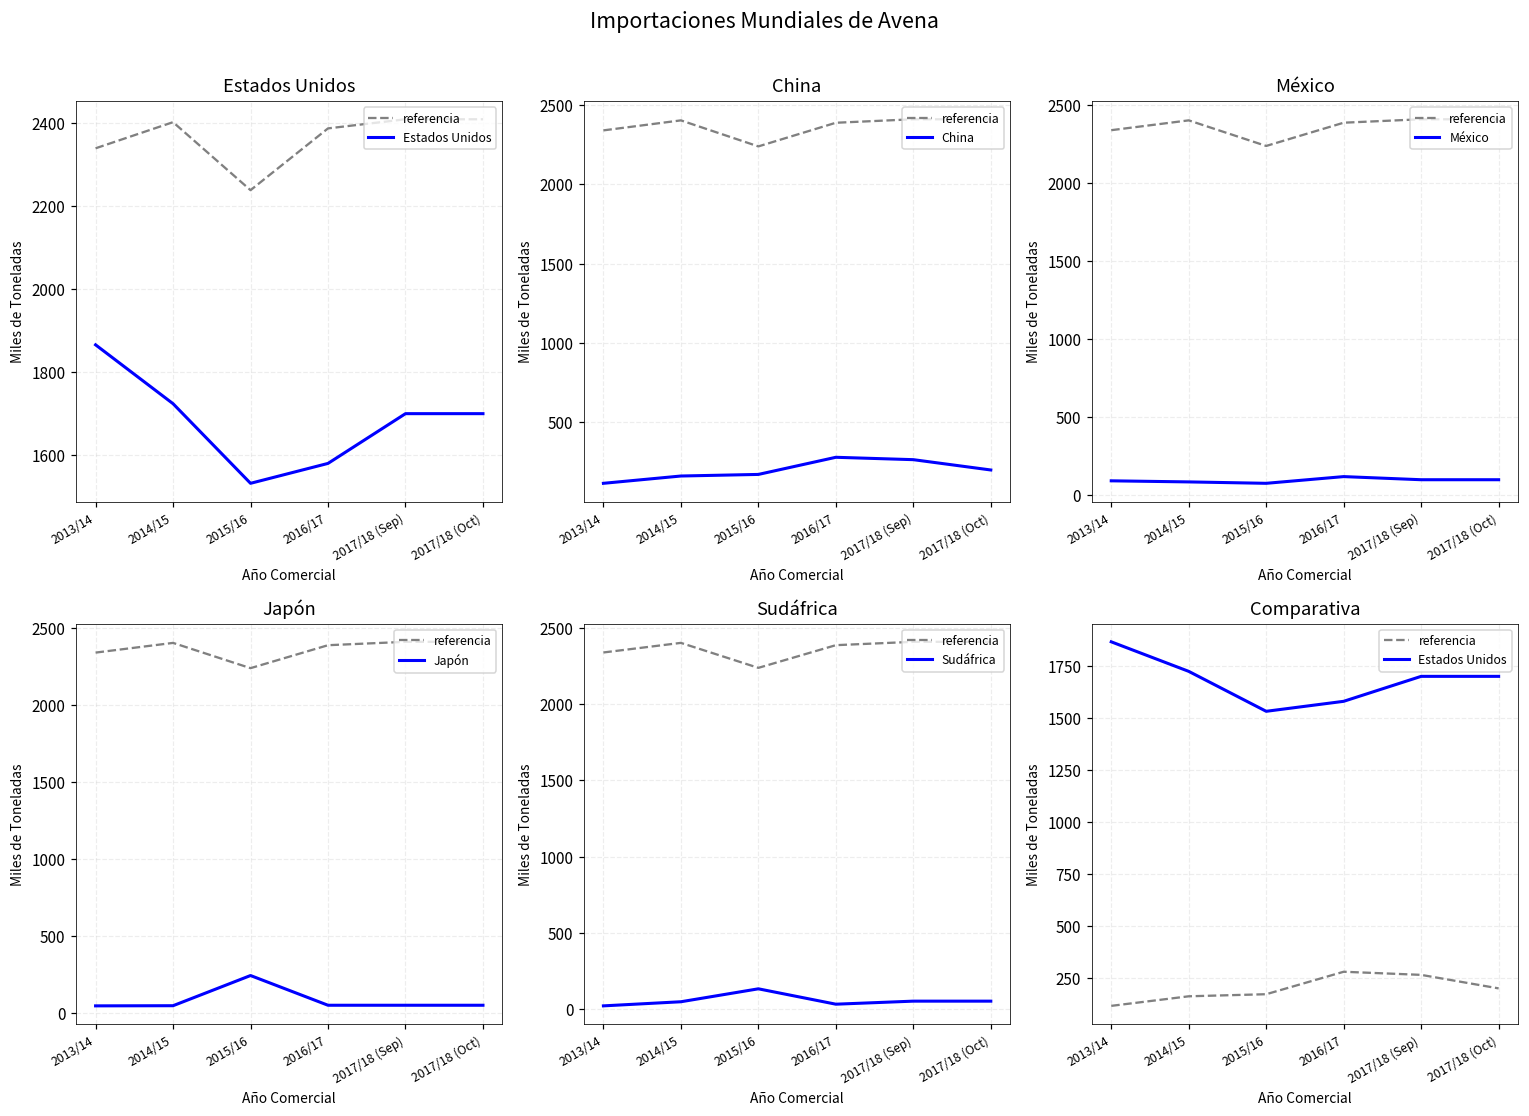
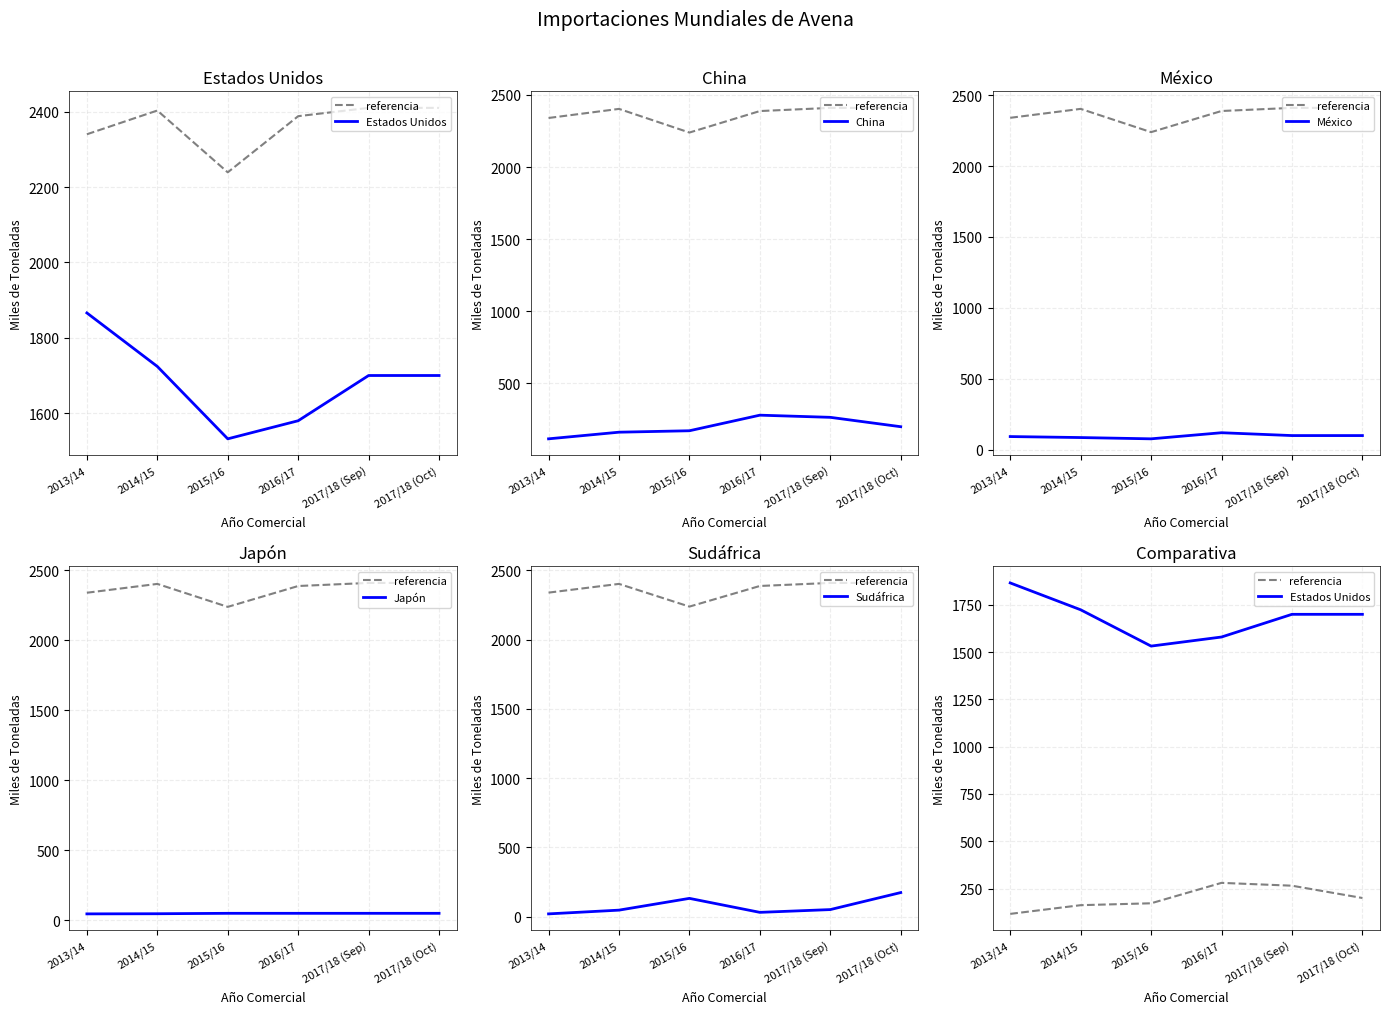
  {
    "Estados Unidos": {
      "referencia": {
        "2013/14": 2340,
        "2014/15": 2400,
        "2015/16": 2240,
        "2016/17": 2390
      },
      "Estados Unidos": {
        "2013/14": 1870,
        "2014/15": 1720,
        "2015/16": 1530,
        "2016/17": 1580,
        "2017/18 (Sep)": 1700,
        "2017/18 (Oct)": 1700
      }
    },
    "China": {
      "referencia": {
        "2013/14": 2340,
        "2014/15": 2400,
        "2015/16": 2240,
        "2016/17": 2390
      },
      "China": {
        "2013/14": 120,
        "2014/15": 160,
        "2015/16": 170,
        "2016/17": 280,
        "2017/18 (Sep)": 270,
        "2017/18 (Oct)": 200
      }
    },
    "México": {
      "referencia": {
        "2013/14": 2340,
        "2014/15": 2400,
        "2015/16": 2240,
        "2016/17": 2390
      },
      "México": {
        "2013/14": 90,
        "2014/15": 90,
        "2015/16": 80,
        "2016/17": 120,
        "2017/18 (Sep)": 100,
        "2017/18 (Oct)": 100
      }
    },
    "Japón": {
      "referencia": {
        "2013/14": 2340,
        "2014/15": 2400,
        "2015/16": 2240,
        "2016/17": 2390
      },
      "Japón": {
        "2013/14": 50,
        "2014/15": 50,
-       "2015/16": 240,
+       "2015/16": 50,
        "2016/17": 50,
        "2017/18 (Sep)": 50,
        "2017/18 (Oct)": 50
      }
    },
    "Sudáfrica": {
      "referencia": {
        "2013/14": 2340,
        "2014/15": 2400,
        "2015/16": 2240,
        "2016/17": 2390
      },
      "Sudáfrica": {
        "2013/14": 20,
        "2014/15": 50,
        "2015/16": 130,
        "2016/17": 30,
        "2017/18 (Sep)": 50,
-       "2017/18 (Oct)": 50
+       "2017/18 (Oct)": 170
      }
    },
    "Comparativa": {
      "referencia": {
        "2013/14": 120,
        "2014/15": 160,
        "2015/16": 170,
        "2016/17": 280,
        "2017/18 (Sep)": 270,
        "2017/18 (Oct)": 200
      },
      "Estados Unidos": {
        "2013/14": 1870,
        "2014/15": 1720,
        "2015/16": 1530,
        "2016/17": 1580,
        "2017/18 (Sep)": 1700,
        "2017/18 (Oct)": 1700
      }
    }
  }
